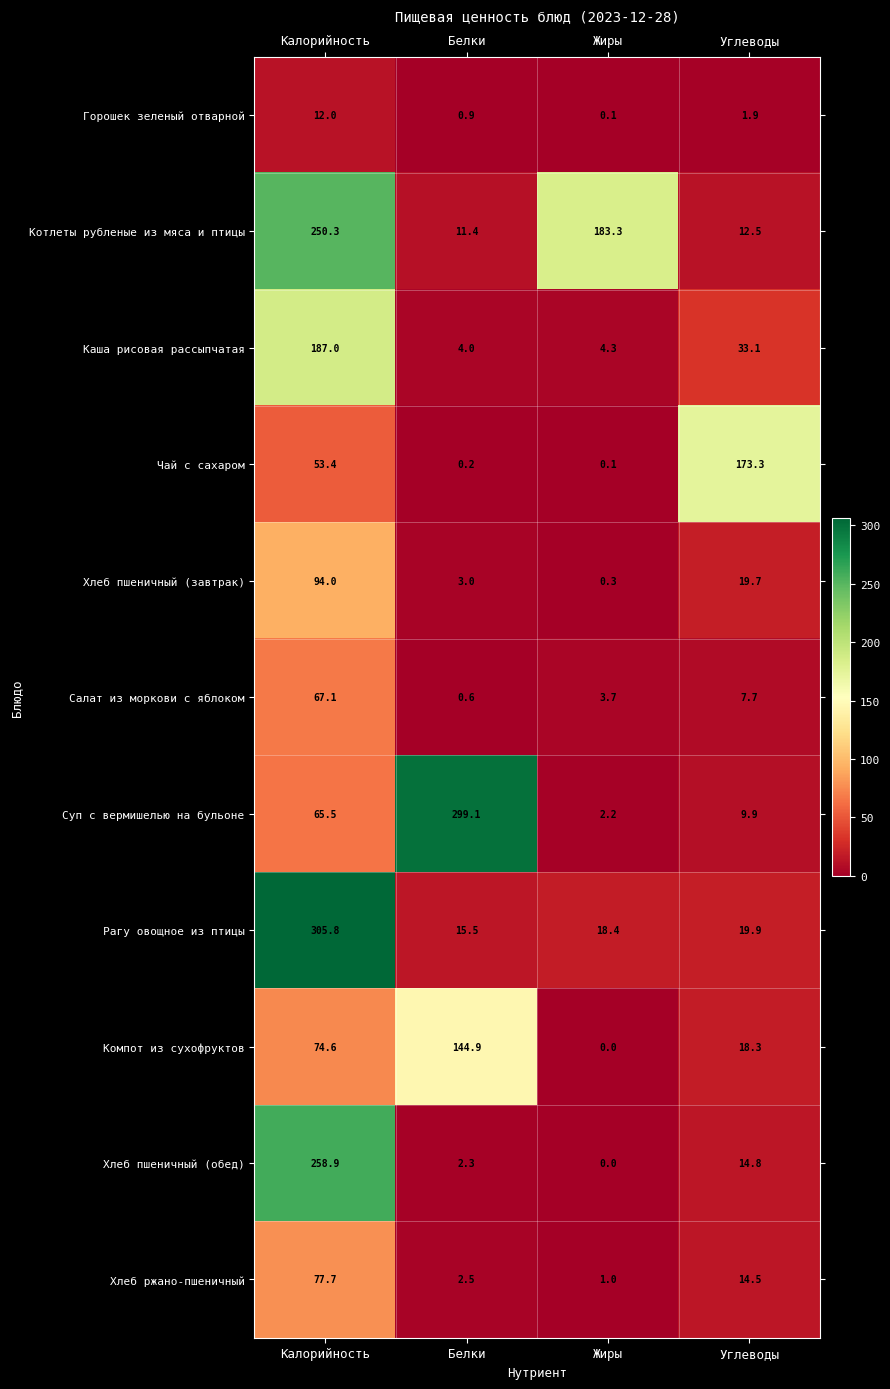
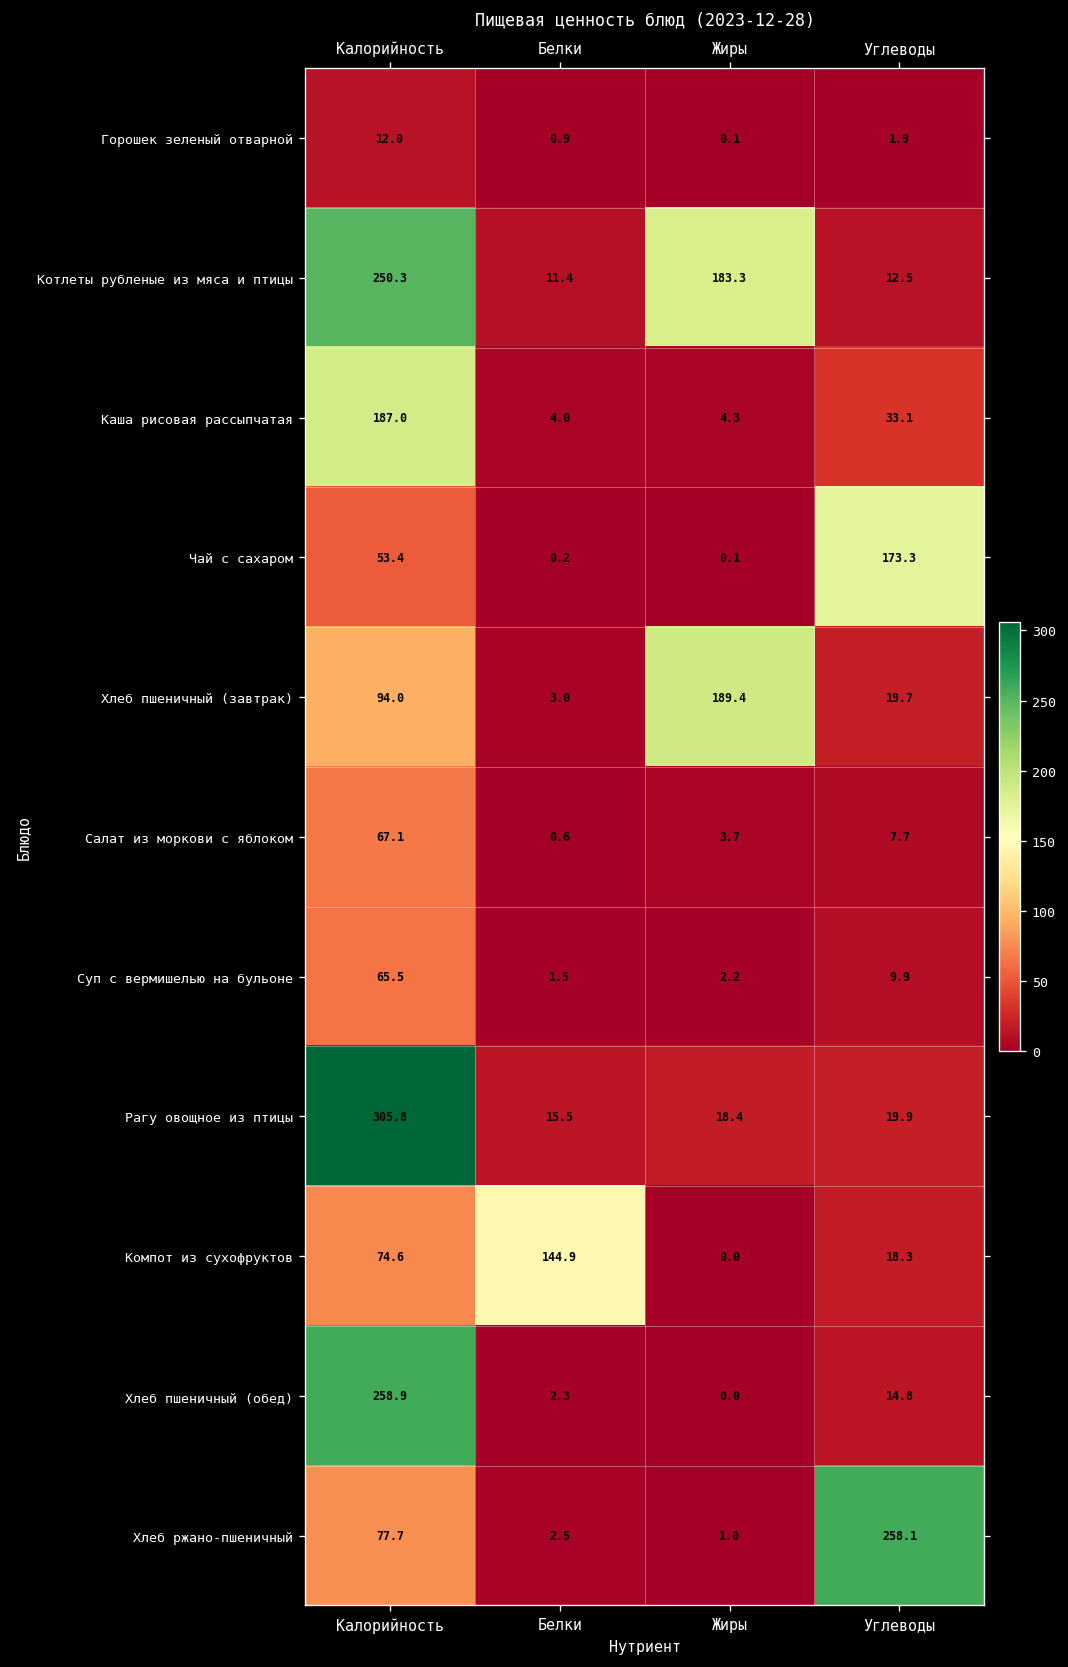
  {
    "Горошек зеленый отварной": {
      "Калорийность": 12.0,
      "Белки": 0.9,
      "Жиры": 0.1,
      "Углеводы": 1.9
    },
    "Котлеты рубленые из мяса и птицы": {
      "Калорийность": 250.3,
      "Белки": 11.4,
      "Жиры": 183.3,
      "Углеводы": 12.5
    },
    "Каша рисовая рассыпчатая": {
      "Калорийность": 187.0,
      "Белки": 4.0,
      "Жиры": 4.3,
      "Углеводы": 33.1
    },
    "Чай с сахаром": {
      "Калорийность": 53.4,
      "Белки": 0.2,
      "Жиры": 0.1,
      "Углеводы": 173.3
    },
    "Хлеб пшеничный (завтрак)": {
      "Калорийность": 94.0,
      "Белки": 3.0,
-     "Жиры": 0.3,
+     "Жиры": 189.4,
      "Углеводы": 19.7
    },
    "Салат из моркови с яблоком": {
      "Калорийность": 67.1,
      "Белки": 0.6,
      "Жиры": 3.7,
      "Углеводы": 7.7
    },
    "Суп с вермишелью на бульоне": {
      "Калорийность": 65.5,
-     "Белки": 299.1,
+     "Белки": 1.5,
      "Жиры": 2.2,
      "Углеводы": 9.9
    },
    "Рагу овощное из птицы": {
      "Калорийность": 305.8,
      "Белки": 15.5,
      "Жиры": 18.4,
      "Углеводы": 19.9
    },
    "Компот из сухофруктов": {
      "Калорийность": 74.6,
      "Белки": 144.9,
      "Жиры": 0.0,
      "Углеводы": 18.3
    },
    "Хлеб пшеничный (обед)": {
      "Калорийность": 258.9,
      "Белки": 2.3,
      "Жиры": 0.0,
      "Углеводы": 14.8
    },
    "Хлеб ржано-пшеничный": {
      "Калорийность": 77.7,
      "Белки": 2.5,
      "Жиры": 1.0,
-     "Углеводы": 14.5
+     "Углеводы": 258.1
    }
  }
